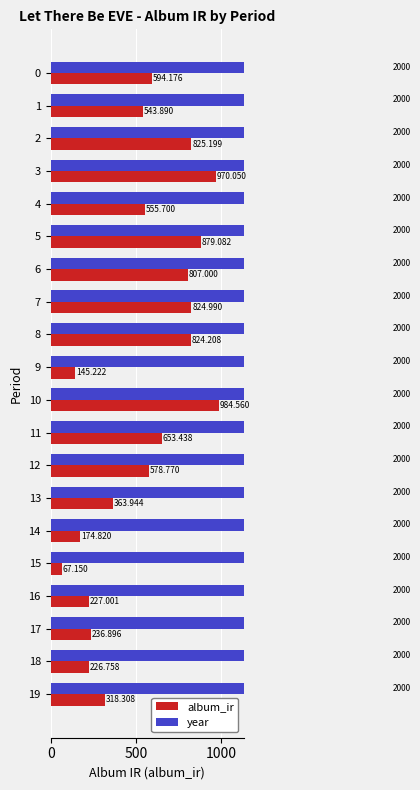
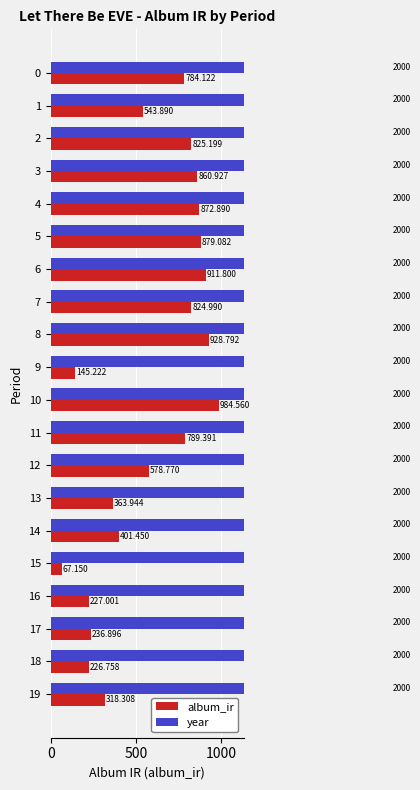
  {
    "album_ir": {
-     "0": 594.176,
+     "0": 784.122,
      "1": 543.890,
      "2": 825.199,
-     "3": 970.050,
-     "4": 555.700,
+     "3": 860.927,
+     "4": 872.890,
      "5": 879.082,
-     "6": 807.000,
+     "6": 911.800,
      "7": 824.990,
-     "8": 824.208,
+     "8": 928.792,
      "9": 145.222,
      "10": 984.560,
-     "11": 653.438,
+     "11": 789.391,
      "12": 578.770,
      "13": 363.944,
-     "14": 174.820,
+     "14": 401.450,
      "15": 67.150,
      "16": 227.001,
      "17": 236.896,
      "18": 226.758,
      "19": 318.308
    }
  }
